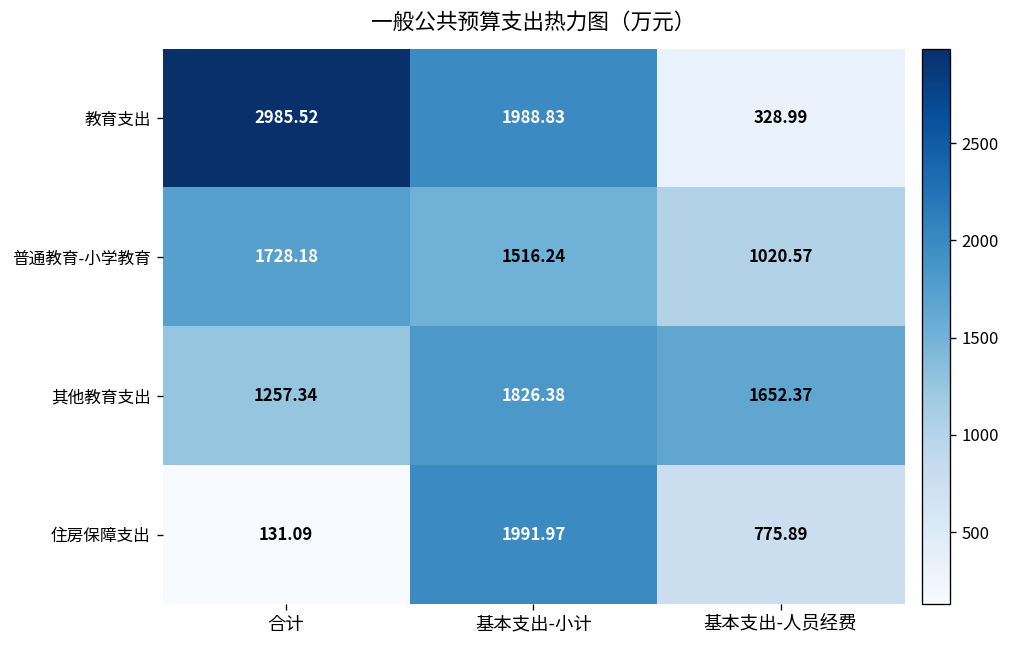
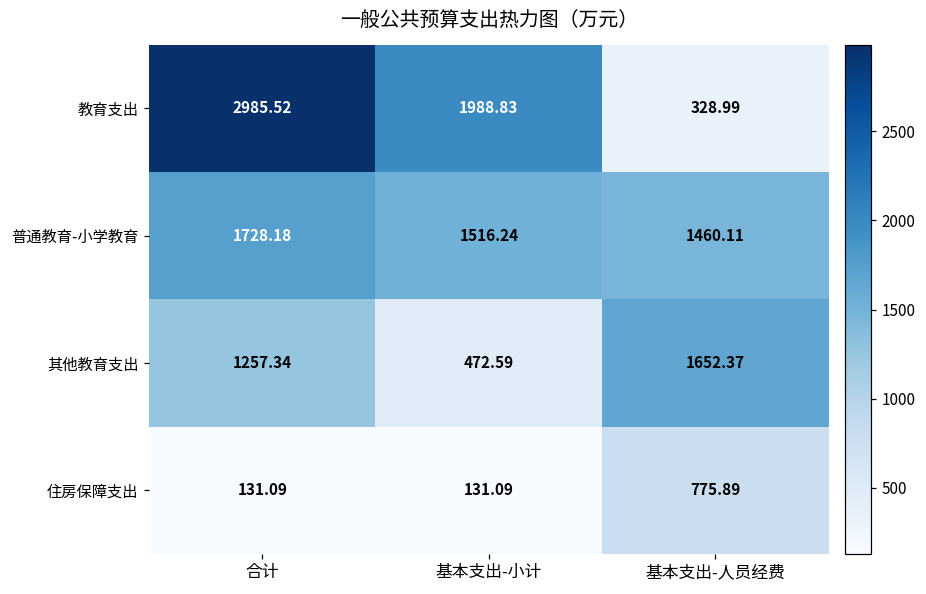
  {
    "教育支出": {
      "合计": 2985.52,
      "基本支出-小计": 1988.83,
      "基本支出-人员经费": 328.99
    },
    "普通教育-小学教育": {
      "合计": 1728.18,
      "基本支出-小计": 1516.24,
-     "基本支出-人员经费": 1020.57
+     "基本支出-人员经费": 1460.11
    },
    "其他教育支出": {
      "合计": 1257.34,
-     "基本支出-小计": 1826.38,
+     "基本支出-小计": 472.59,
      "基本支出-人员经费": 1652.37
    },
    "住房保障支出": {
      "合计": 131.09,
-     "基本支出-小计": 1991.97,
+     "基本支出-小计": 131.09,
      "基本支出-人员经费": 775.89
    }
  }
